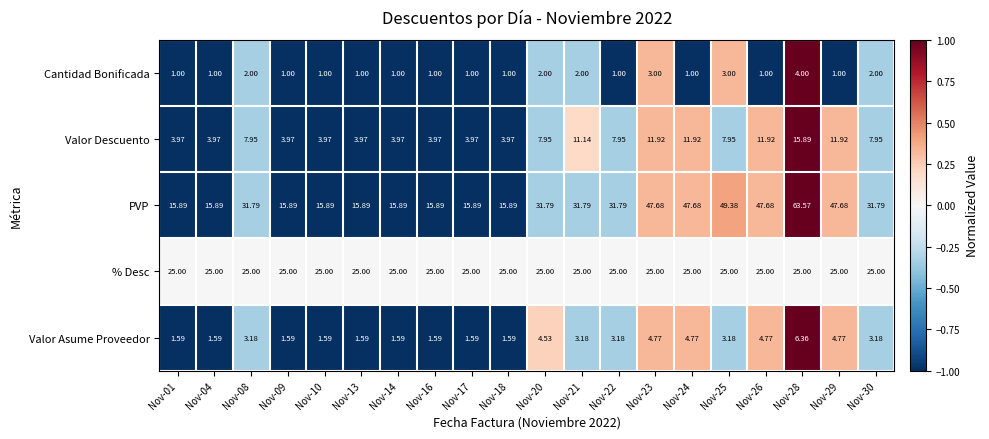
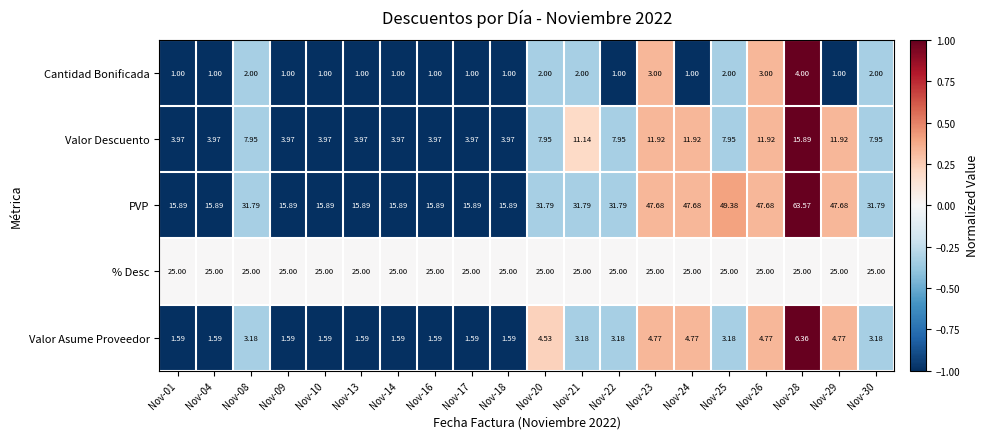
  {
    "Cantidad Bonificada": {
      "Nov-01": 1.00,
      "Nov-04": 1.00,
      "Nov-08": 2.00,
      "Nov-09": 1.00,
      "Nov-10": 1.00,
      "Nov-13": 1.00,
      "Nov-14": 1.00,
      "Nov-16": 1.00,
      "Nov-17": 1.00,
      "Nov-18": 1.00,
      "Nov-20": 2.00,
      "Nov-21": 2.00,
      "Nov-22": 1.00,
      "Nov-23": 3.00,
      "Nov-24": 1.00,
-     "Nov-25": 3.00,
-     "Nov-26": 1.00,
+     "Nov-25": 2.00,
+     "Nov-26": 3.00,
      "Nov-28": 4.00,
      "Nov-29": 1.00,
      "Nov-30": 2.00
    },
    "Valor Descuento": {
      "Nov-01": 3.97,
      "Nov-04": 3.97,
      "Nov-08": 7.95,
      "Nov-09": 3.97,
      "Nov-10": 3.97,
      "Nov-13": 3.97,
      "Nov-14": 3.97,
      "Nov-16": 3.97,
      "Nov-17": 3.97,
      "Nov-18": 3.97,
      "Nov-20": 7.95,
      "Nov-21": 11.14,
      "Nov-22": 7.95,
      "Nov-23": 11.92,
      "Nov-24": 11.92,
      "Nov-25": 7.95,
      "Nov-26": 11.92,
      "Nov-28": 15.89,
      "Nov-29": 11.92,
      "Nov-30": 7.95
    },
    "PVP": {
      "Nov-01": 15.89,
      "Nov-04": 15.89,
      "Nov-08": 31.79,
      "Nov-09": 15.89,
      "Nov-10": 15.89,
      "Nov-13": 15.89,
      "Nov-14": 15.89,
      "Nov-16": 15.89,
      "Nov-17": 15.89,
      "Nov-18": 15.89,
      "Nov-20": 31.79,
      "Nov-21": 31.79,
      "Nov-22": 31.79,
      "Nov-23": 47.68,
      "Nov-24": 47.68,
      "Nov-25": 49.38,
      "Nov-26": 47.68,
      "Nov-28": 63.57,
      "Nov-29": 47.68,
      "Nov-30": 31.79
    },
    "% Desc": {
      "Nov-01": 25.00,
      "Nov-04": 25.00,
      "Nov-08": 25.00,
      "Nov-09": 25.00,
      "Nov-10": 25.00,
      "Nov-13": 25.00,
      "Nov-14": 25.00,
      "Nov-16": 25.00,
      "Nov-17": 25.00,
      "Nov-18": 25.00,
      "Nov-20": 25.00,
      "Nov-21": 25.00,
      "Nov-22": 25.00,
      "Nov-23": 25.00,
      "Nov-24": 25.00,
      "Nov-25": 25.00,
      "Nov-26": 25.00,
      "Nov-28": 25.00,
      "Nov-29": 25.00,
      "Nov-30": 25.00
    },
    "Valor Asume Proveedor": {
      "Nov-01": 1.59,
      "Nov-04": 1.59,
      "Nov-08": 3.18,
      "Nov-09": 1.59,
      "Nov-10": 1.59,
      "Nov-13": 1.59,
      "Nov-14": 1.59,
      "Nov-16": 1.59,
      "Nov-17": 1.59,
      "Nov-18": 1.59,
      "Nov-20": 4.53,
      "Nov-21": 3.18,
      "Nov-22": 3.18,
      "Nov-23": 4.77,
      "Nov-24": 4.77,
      "Nov-25": 3.18,
      "Nov-26": 4.77,
      "Nov-28": 6.36,
      "Nov-29": 4.77,
      "Nov-30": 3.18
    }
  }
